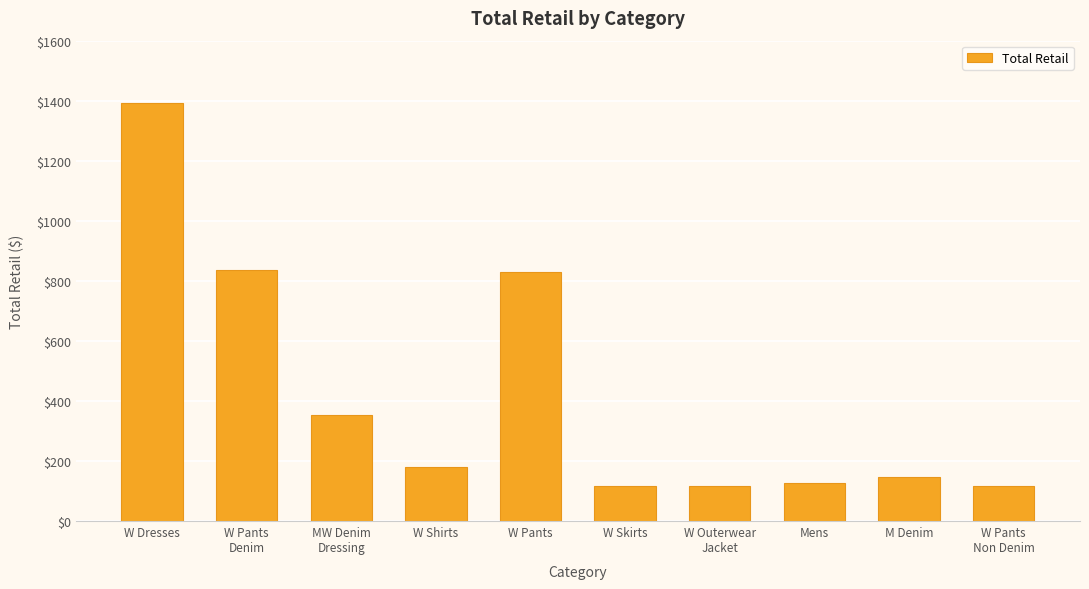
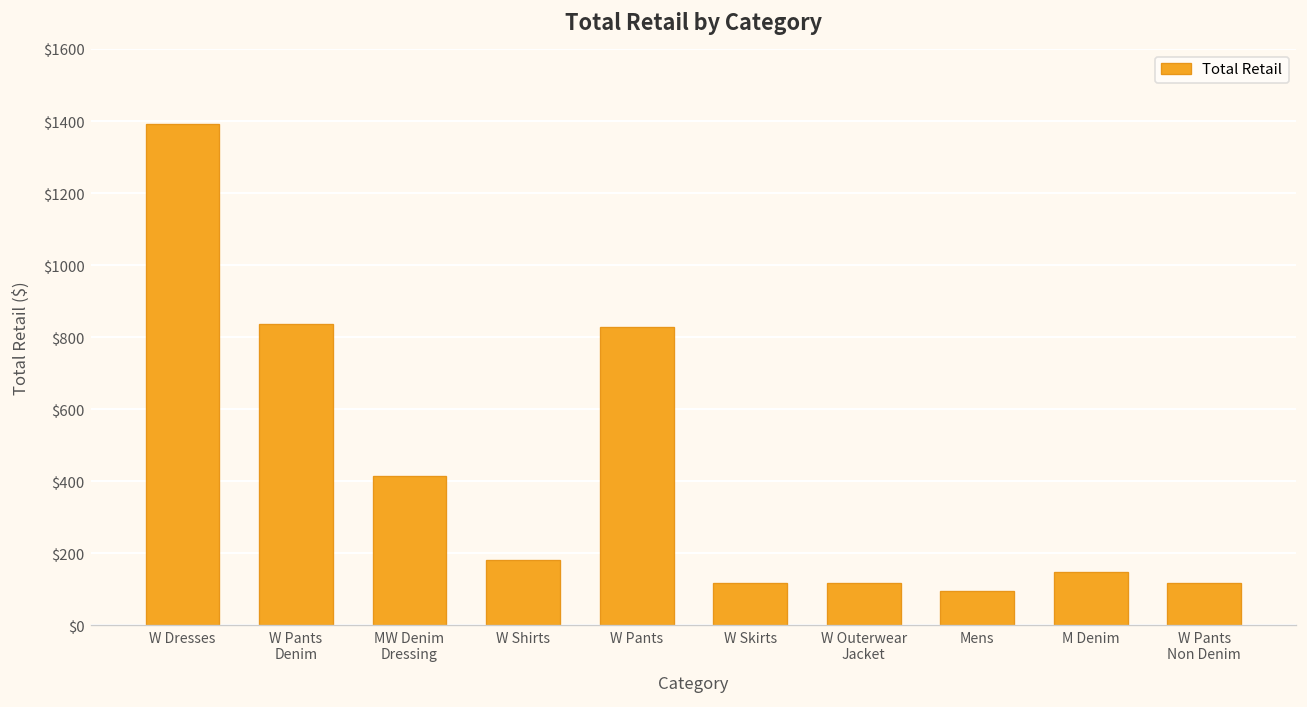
  {
    "W Dresses": "$1390",
    "W Pants Denim": "$840",
-   "MW Denim Dressing": "$350",
+   "MW Denim Dressing": "$410",
    "W Shirts": "$180",
    "W Pants": "$830",
    "W Skirts": "$120",
    "W Outerwear Jacket": "$120",
-   "Mens": "$130",
+   "Mens": "$100",
    "M Denim": "$150",
    "W Pants Non Denim": "$120"
  }
